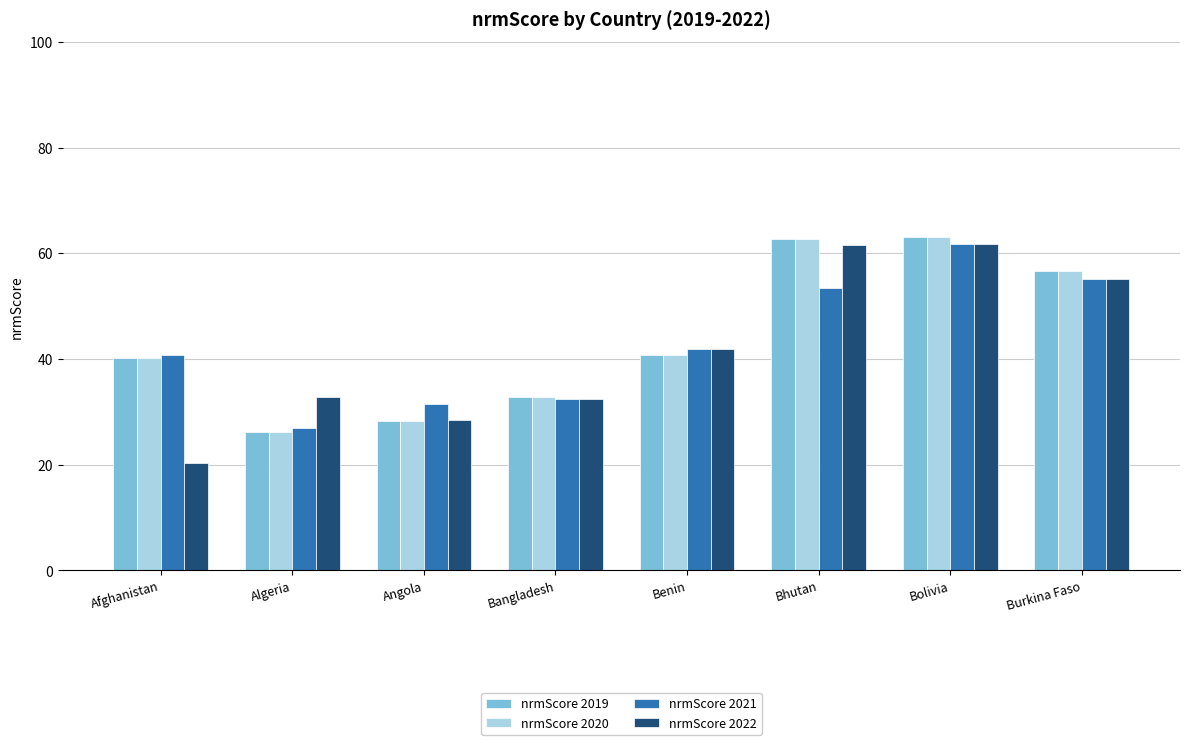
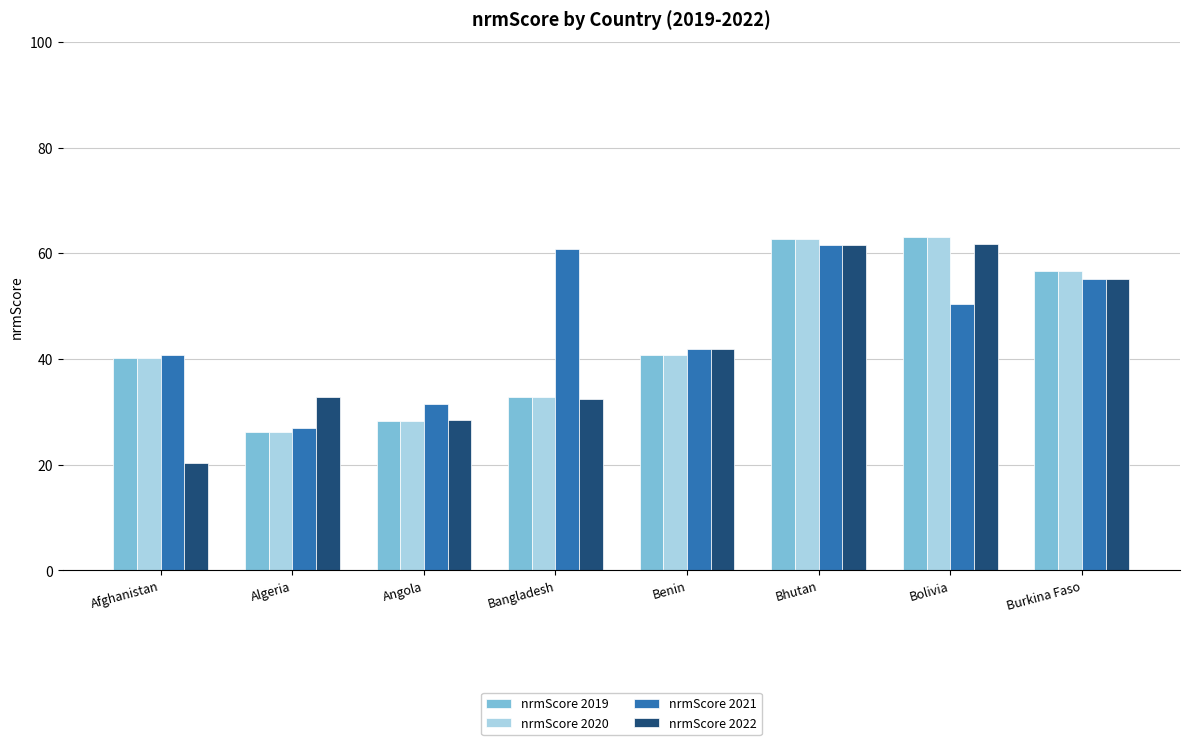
  {
    "nrmScore 2021": {
      "Afghanistan": 41,
      "Algeria": 27,
      "Angola": 31,
-     "Bangladesh": 32,
+     "Bangladesh": 61,
      "Benin": 42,
-     "Bhutan": 53,
-     "Bolivia": 62,
+     "Bhutan": 62,
+     "Bolivia": 50,
      "Burkina Faso": 55
    },
    "nrmScore 2022": {
      "Afghanistan": 20,
      "Algeria": 33,
      "Angola": 29,
      "Bangladesh": 32,
      "Benin": 42,
      "Bhutan": 62,
      "Bolivia": 62,
      "Burkina Faso": 55
    }
  }
